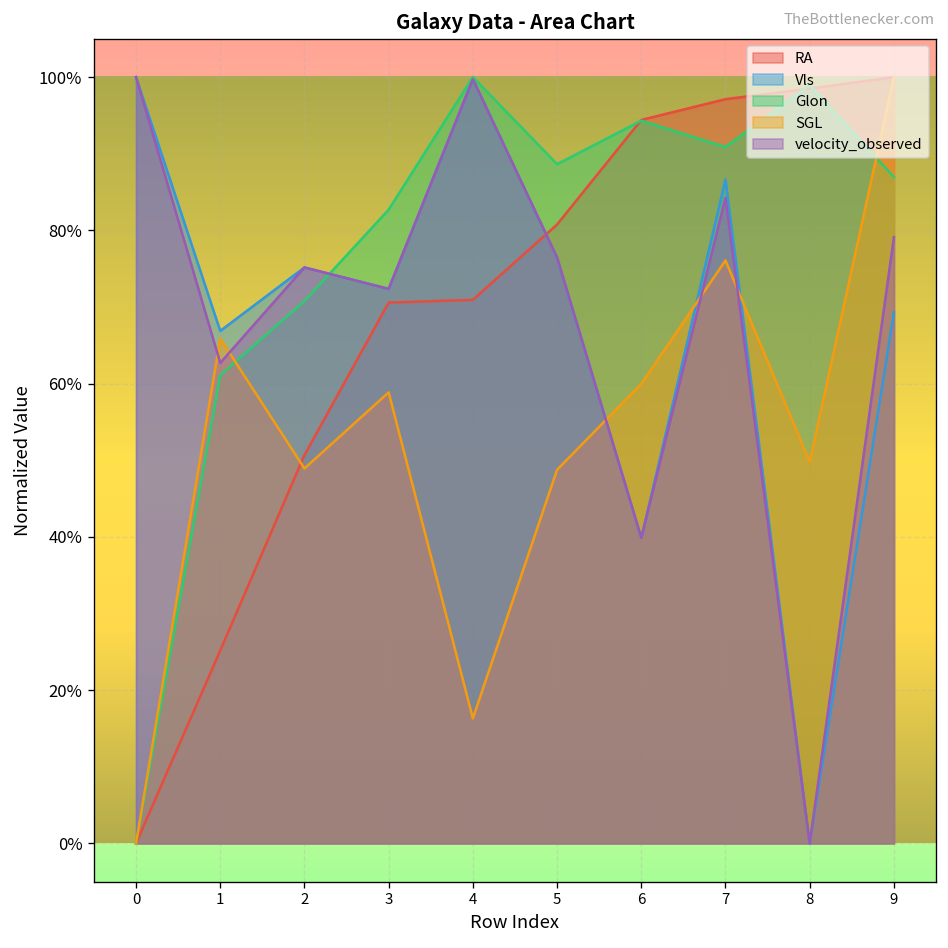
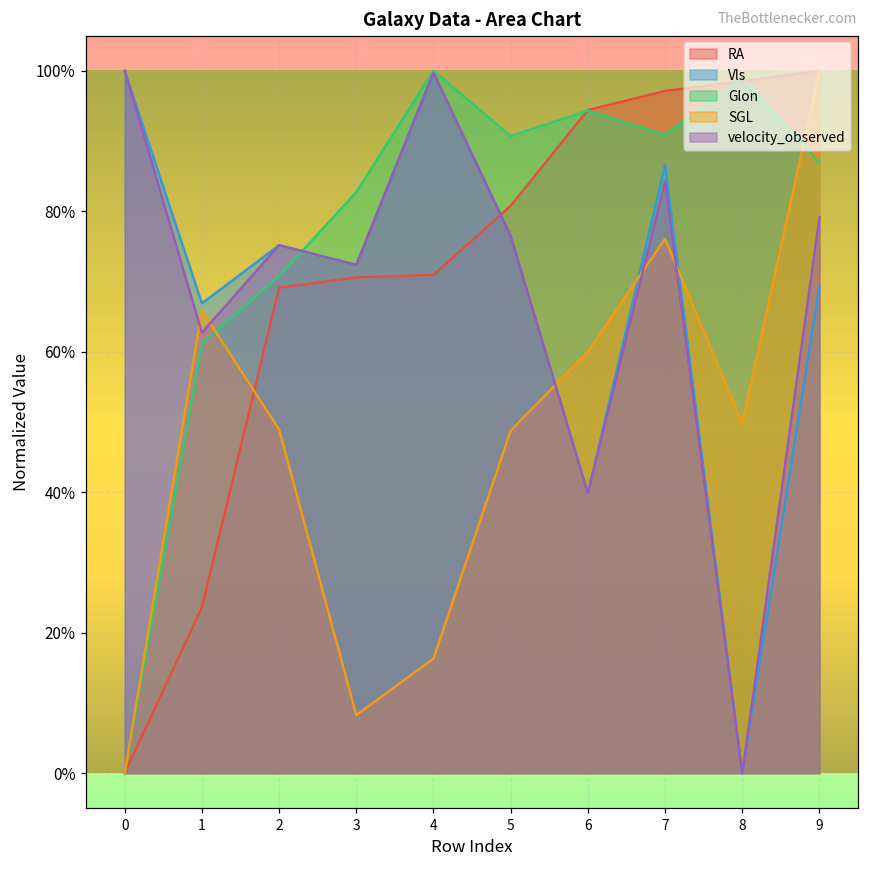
  {
    "RA": {
-     "1": "25%",
-     "2": "51%",
+     "1": "24%",
+     "2": "69%",
      "3": "71%",
      "4": "71%",
      "5": "81%",
      "7": "97%"
    },
    "Vls": {
      "1": "67%",
      "7": "87%",
      "9": "69%"
    },
    "Glon": {
      "1": "61%",
      "2": "71%",
      "3": "83%",
-     "5": "89%",
+     "5": "91%",
      "7": "91%",
      "9": "87%"
    },
    "SGL": {
      "1": "66%",
      "2": "49%",
-     "3": "59%",
+     "3": "8%",
      "4": "16%",
      "5": "49%",
      "6": "60%",
      "7": "76%",
      "8": "50%"
    },
    "velocity_observed": {
      "1": "63%",
      "7": "84%",
      "9": "79%"
    }
  }
